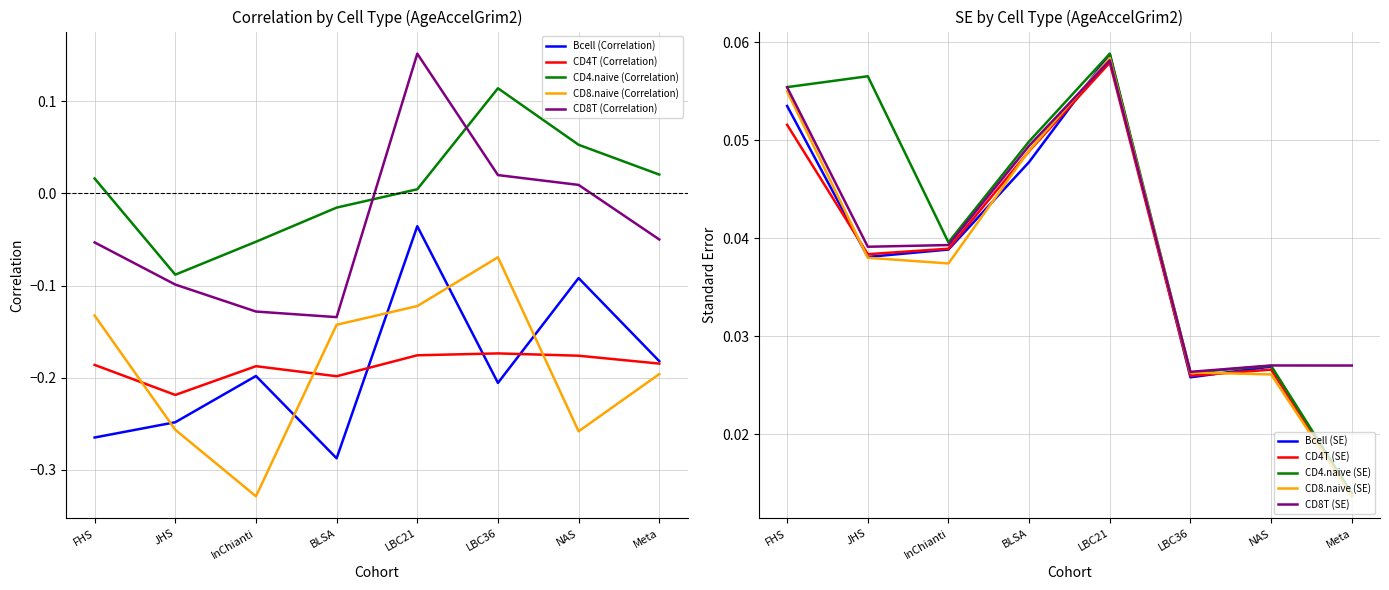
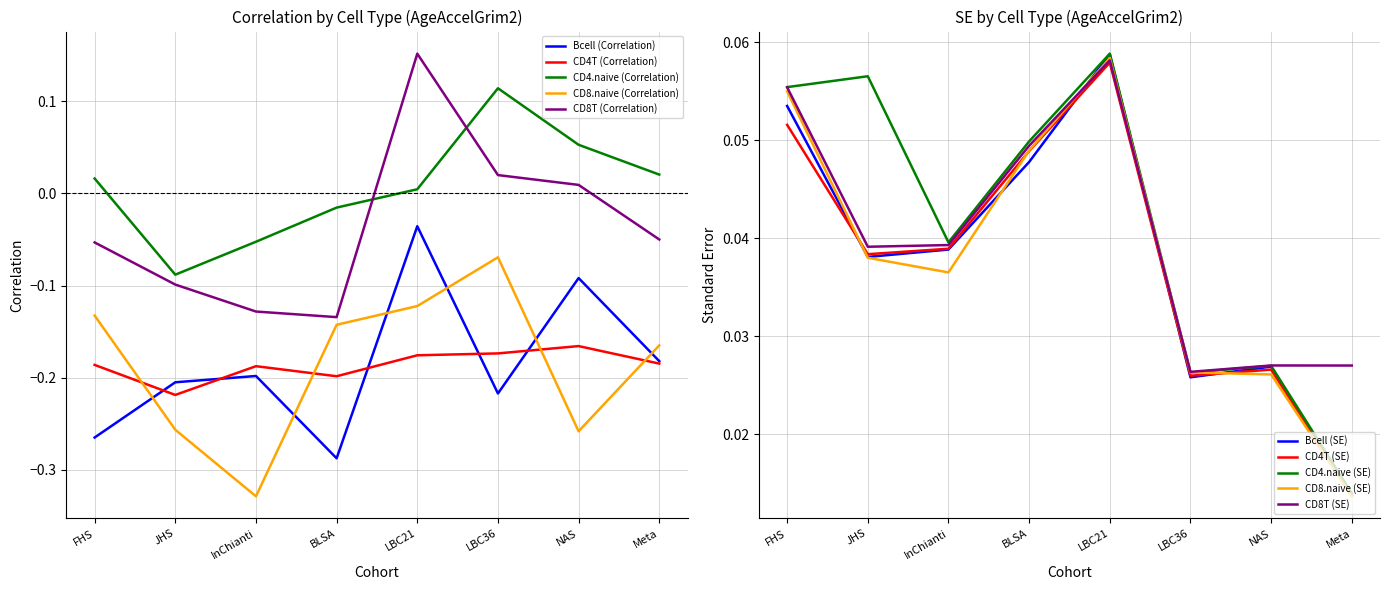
  {
    "Correlation by Cell Type (AgeAccelGrim2)": {
      "Bcell (Correlation)": {
        "FHS": -0.27,
-       "JHS": -0.25,
+       "JHS": -0.21,
        "InChianti": -0.20,
        "BLSA": -0.29,
        "LBC21": -0.04,
-       "LBC36": -0.21,
+       "LBC36": -0.22,
        "NAS": -0.09
      },
      "CD4T (Correlation)": {
        "FHS": -0.19,
        "JHS": -0.22,
        "InChianti": -0.19,
        "BLSA": -0.20,
        "LBC21": -0.18,
        "LBC36": -0.17,
-       "NAS": -0.18
+       "NAS": -0.17
      },
      "CD4.naive (Correlation)": {
        "FHS": 0.02,
        "JHS": -0.09,
        "InChianti": -0.05,
        "BLSA": -0.02,
        "LBC21": 0.00,
        "LBC36": 0.11,
        "NAS": 0.05,
        "Meta": 0.02
      },
      "CD8.naive (Correlation)": {
        "FHS": -0.13,
        "JHS": -0.26,
        "InChianti": -0.33,
        "BLSA": -0.14,
        "LBC21": -0.12,
        "LBC36": -0.07,
        "NAS": -0.26,
-       "Meta": -0.20
+       "Meta": -0.17
      },
      "CD8T (Correlation)": {
        "FHS": -0.05,
        "JHS": -0.10,
        "InChianti": -0.13,
        "BLSA": -0.13,
        "LBC21": 0.15,
        "LBC36": 0.02,
        "NAS": 0.01,
        "Meta": -0.05
      }
    },
    "SE by Cell Type (AgeAccelGrim2)": {
      "Bcell (SE)": {
        "FHS": 0.053,
        "BLSA": 0.048
      },
      "CD4T (SE)": {
        "FHS": 0.052,
        "JHS": 0.038,
        "NAS": 0.027
      },
      "CD4.naive (SE)": {
        "JHS": 0.057,
        "InChianti": 0.040,
        "BLSA": 0.050
      },
      "CD8.naive (SE)": {
        "FHS": 0.055,
-       "InChianti": 0.037,
+       "InChianti": 0.036,
        "NAS": 0.026
      },
      "CD8T (SE)": {
        "JHS": 0.039,
        "InChianti": 0.039,
        "BLSA": 0.049,
        "Meta": 0.027
      }
    }
  }
